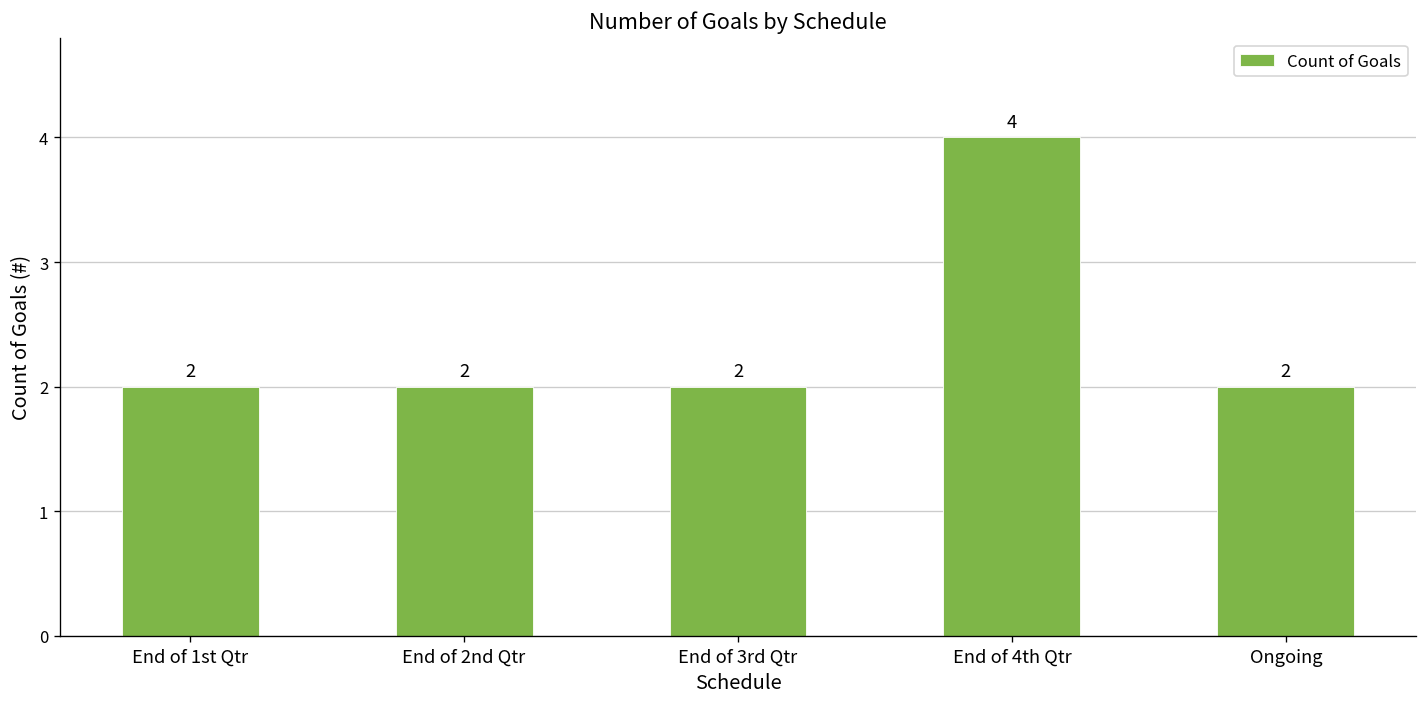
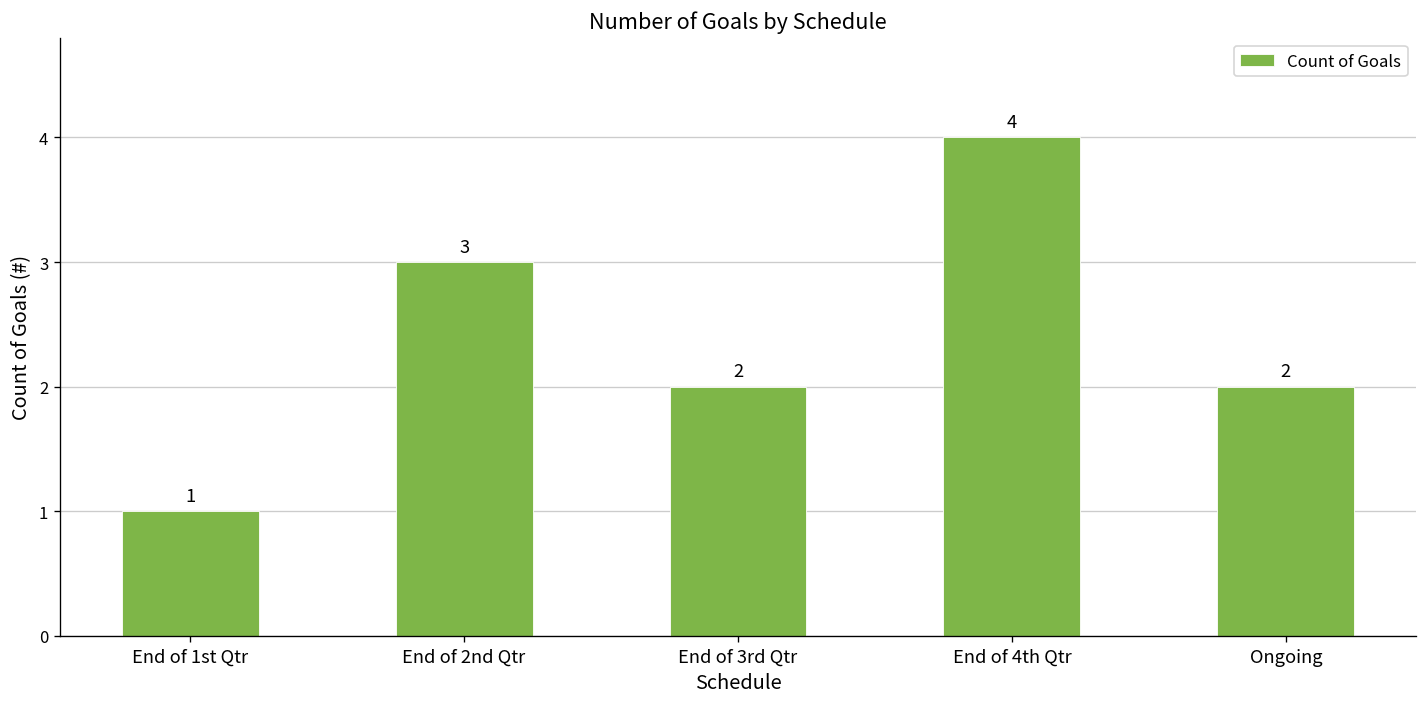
  {
-   "End of 1st Qtr": 2,
-   "End of 2nd Qtr": 2,
+   "End of 1st Qtr": 1,
+   "End of 2nd Qtr": 3,
    "End of 3rd Qtr": 2,
    "End of 4th Qtr": 4,
    "Ongoing": 2
  }
